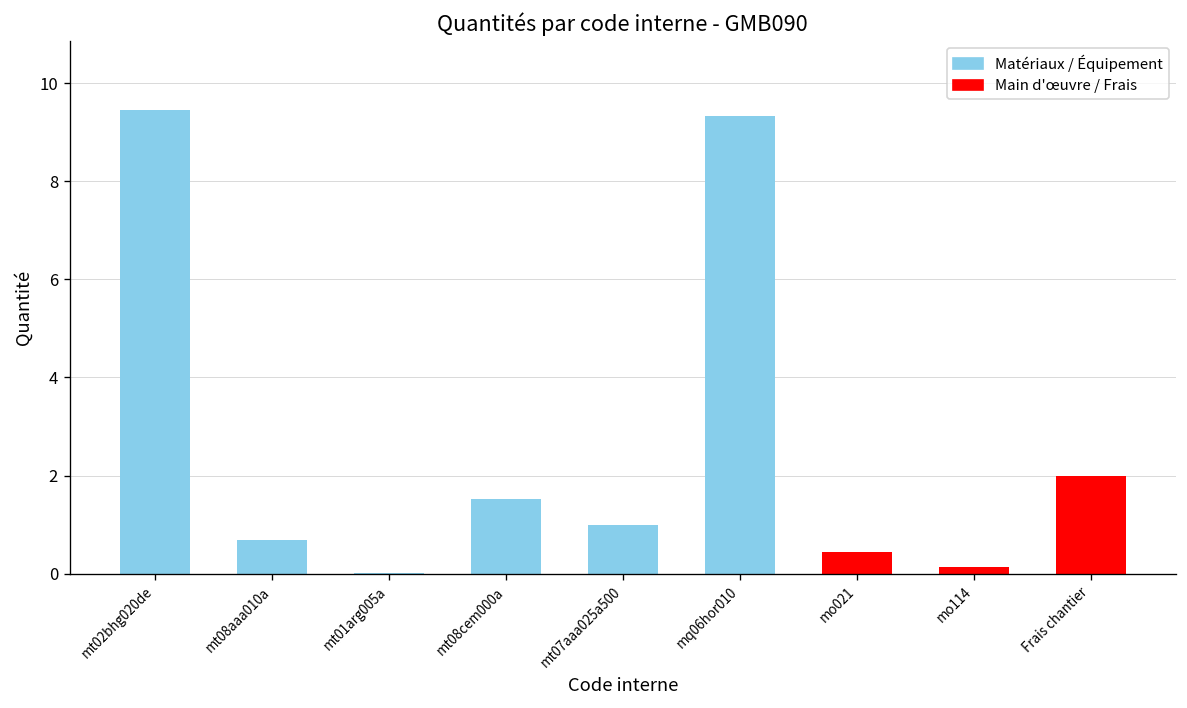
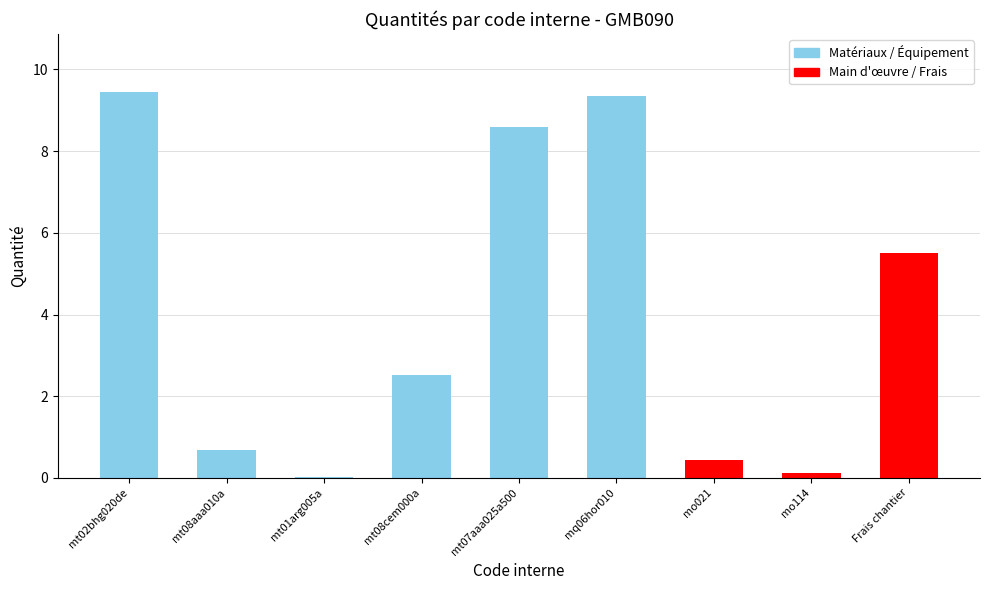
  {
    "mt02bhg020de": 9.5,
    "mt08aaa010a": 0.7,
-   "mt08cem000a": 1.5,
-   "mt07aaa025a500": 1.0,
+   "mt08cem000a": 2.5,
+   "mt07aaa025a500": 8.6,
    "mq06hor010": 9.3,
    "mo021": 0.5,
    "mo114": 0.1,
-   "Frais chantier": 2.0
+   "Frais chantier": 5.5
  }
